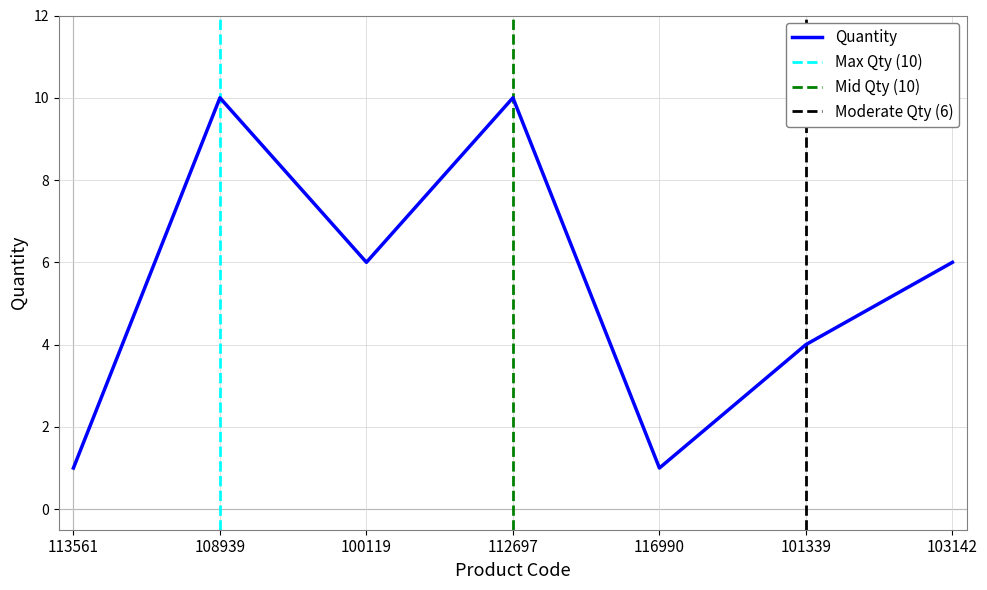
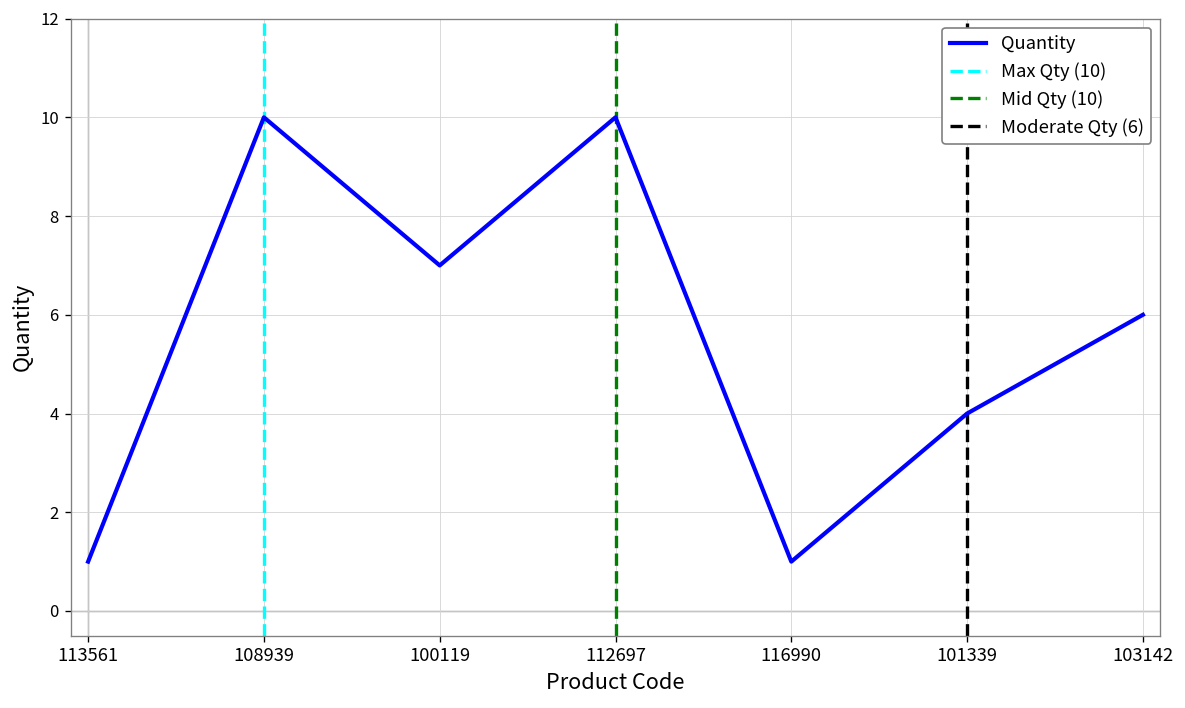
  {
    "113561": 1,
    "108939": 10,
-   "100119": 6,
+   "100119": 7,
    "112697": 10,
    "116990": 1,
    "101339": 4,
    "103142": 6
  }
